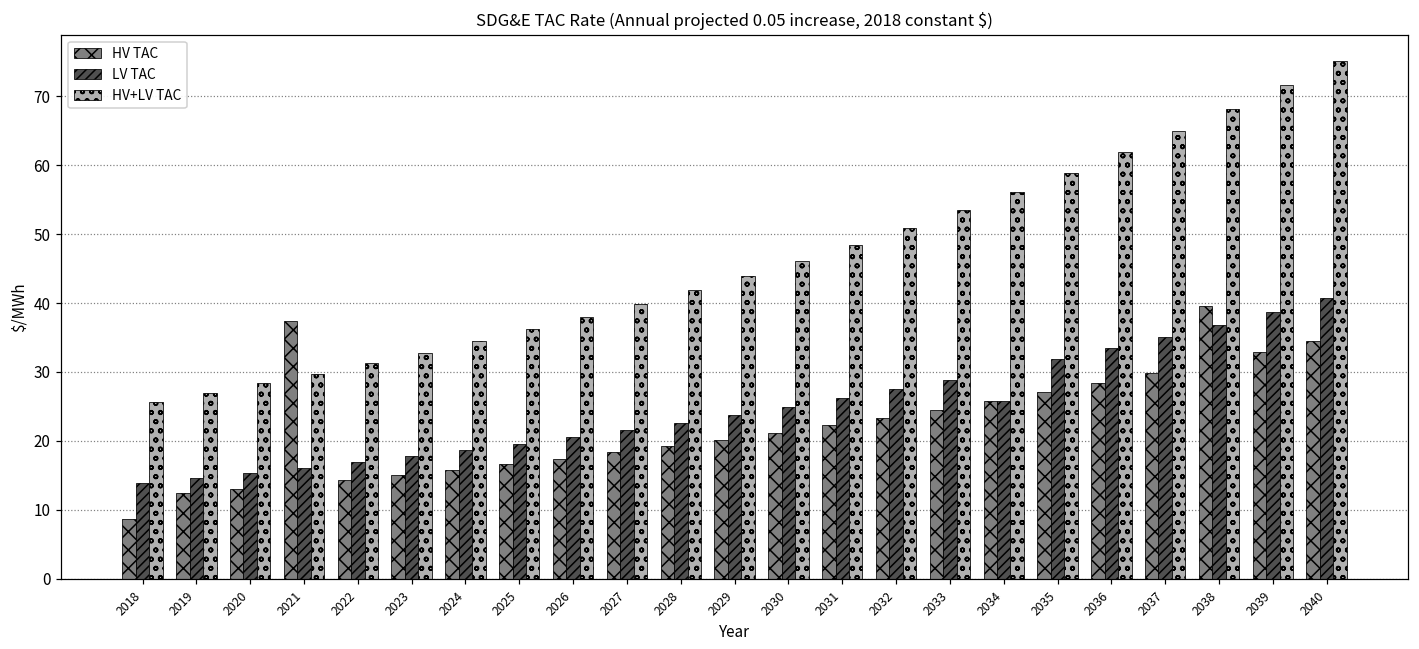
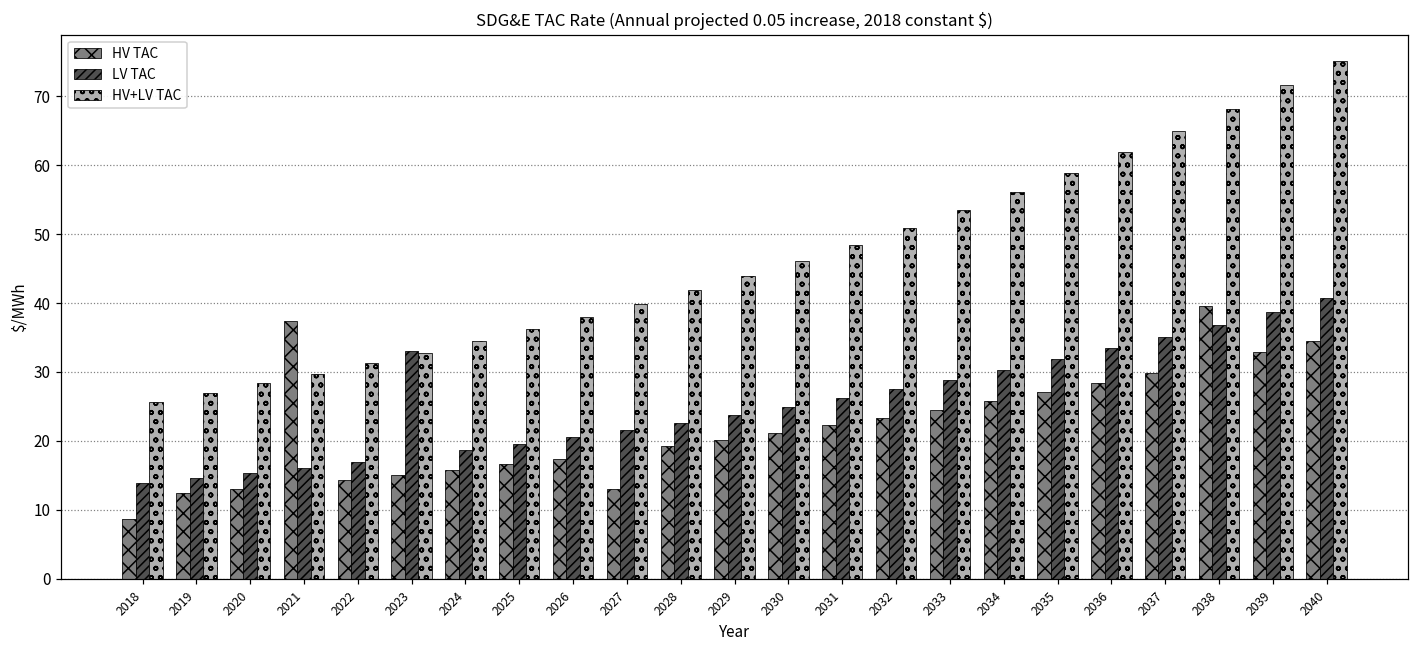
  {
    "HV TAC": {
      "2018": 9,
      "2019": 12,
      "2020": 13,
      "2021": 37,
      "2022": 14,
      "2023": 15,
      "2024": 16,
      "2025": 17,
      "2026": 17,
-     "2027": 18,
+     "2027": 13,
      "2028": 19,
      "2029": 20,
      "2030": 21,
      "2031": 22,
      "2032": 23,
      "2033": 25,
      "2034": 26,
      "2035": 27,
      "2036": 28,
      "2037": 30,
      "2038": 40,
      "2039": 33,
      "2040": 35
    },
    "LV TAC": {
      "2018": 14,
      "2019": 15,
      "2020": 15,
      "2021": 16,
      "2022": 17,
-     "2023": 18,
+     "2023": 33,
      "2024": 19,
      "2025": 20,
      "2026": 21,
      "2027": 22,
      "2028": 23,
      "2029": 24,
      "2030": 25,
      "2031": 26,
      "2032": 28,
      "2033": 29,
-     "2034": 26,
+     "2034": 30,
      "2035": 32,
      "2036": 33,
      "2037": 35,
      "2038": 37,
      "2039": 39,
      "2040": 41
    },
    "HV+LV TAC": {
      "2018": 26,
      "2019": 27,
      "2020": 28,
      "2021": 30,
      "2022": 31,
      "2023": 33,
      "2024": 34,
      "2025": 36,
      "2026": 38,
      "2027": 40,
      "2028": 42,
      "2029": 44,
      "2030": 46,
      "2031": 48,
      "2032": 51,
      "2033": 53,
      "2034": 56,
      "2035": 59,
      "2036": 62,
      "2037": 65,
      "2038": 68,
      "2039": 72,
      "2040": 75
    }
  }
